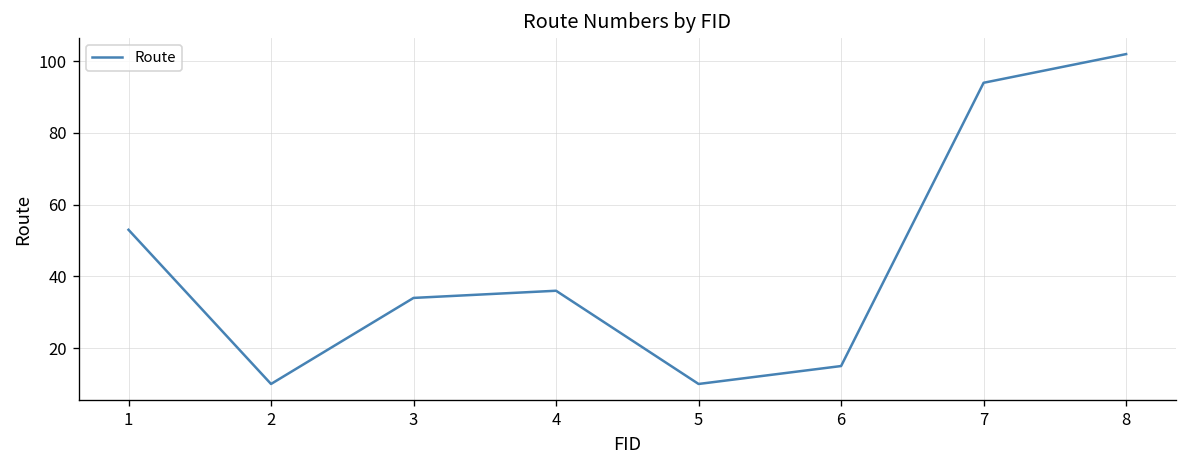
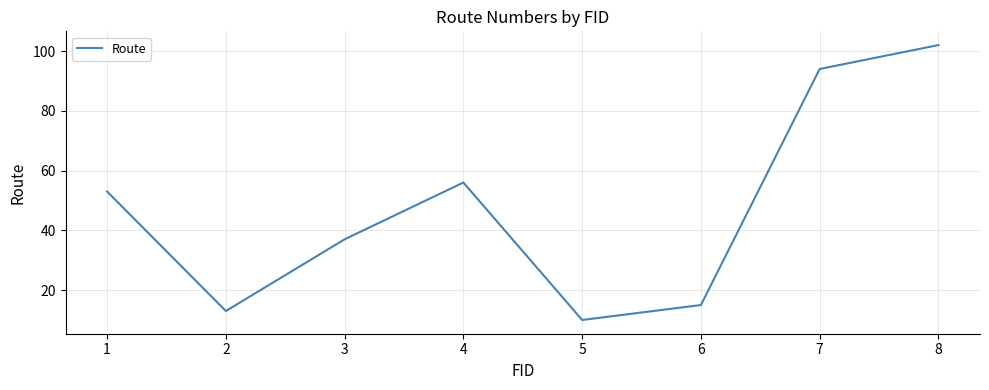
  {
    "1": 53,
-   "2": 10,
-   "3": 34,
-   "4": 36,
+   "2": 13,
+   "3": 37,
+   "4": 56,
    "5": 10,
    "6": 15,
    "7": 94,
    "8": 102
  }
